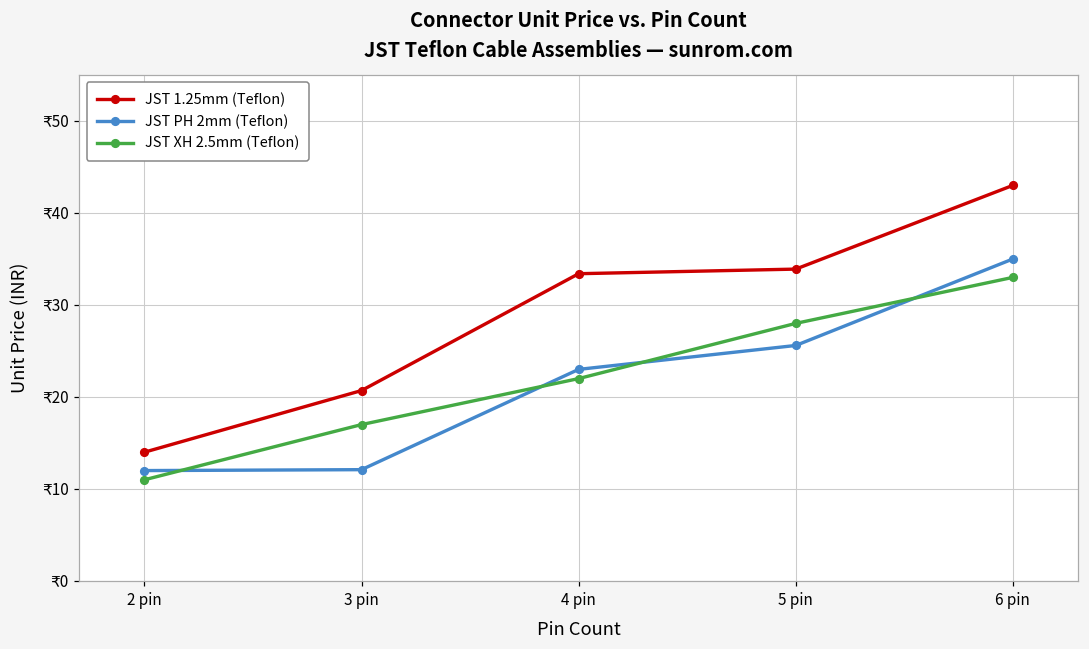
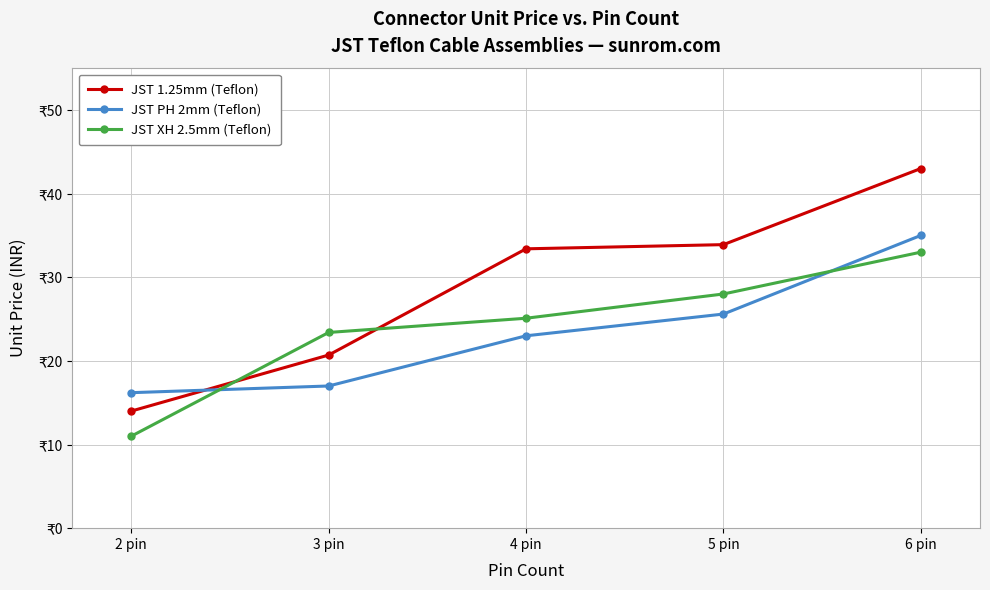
  {
    "JST 1.25mm (Teflon)": {
      "2 pin": "₹14",
      "3 pin": "₹21",
      "4 pin": "₹33",
      "5 pin": "₹34",
      "6 pin": "₹43"
    },
    "JST PH 2mm (Teflon)": {
-     "2 pin": "₹12",
-     "3 pin": "₹12",
+     "2 pin": "₹16",
+     "3 pin": "₹17",
      "4 pin": "₹23",
      "5 pin": "₹26",
      "6 pin": "₹35"
    },
    "JST XH 2.5mm (Teflon)": {
      "2 pin": "₹11",
-     "3 pin": "₹17",
-     "4 pin": "₹22",
+     "3 pin": "₹23",
+     "4 pin": "₹25",
      "5 pin": "₹28",
      "6 pin": "₹33"
    }
  }
